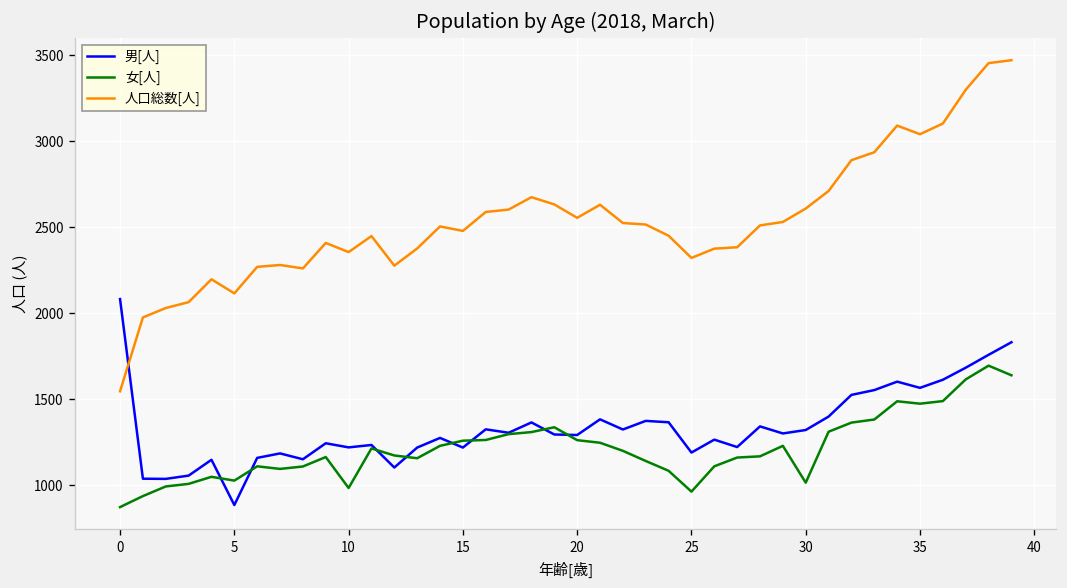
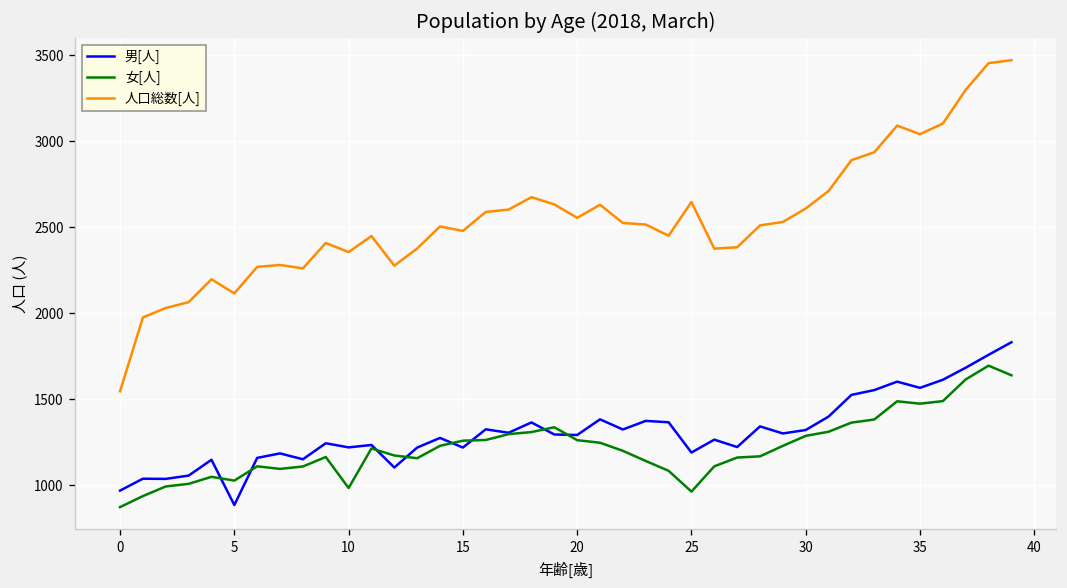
  {
    "男[人]": {
-     "0": 2080,
+     "0": 970,
      "5": 890,
      "10": 1220,
      "15": 1220,
      "20": 1290,
      "25": 1190,
      "30": 1320,
      "35": 1570
    },
    "女[人]": {
      "0": 870,
      "5": 1030,
      "10": 980,
      "15": 1260,
      "20": 1260,
      "25": 960,
-     "30": 1020,
+     "30": 1290,
      "35": 1470
    },
    "人口総数[人]": {
      "0": 1550,
      "5": 2120,
      "10": 2360,
      "15": 2480,
      "20": 2550,
-     "25": 2320,
+     "25": 2650,
      "30": 2610,
      "35": 3040
    }
  }
